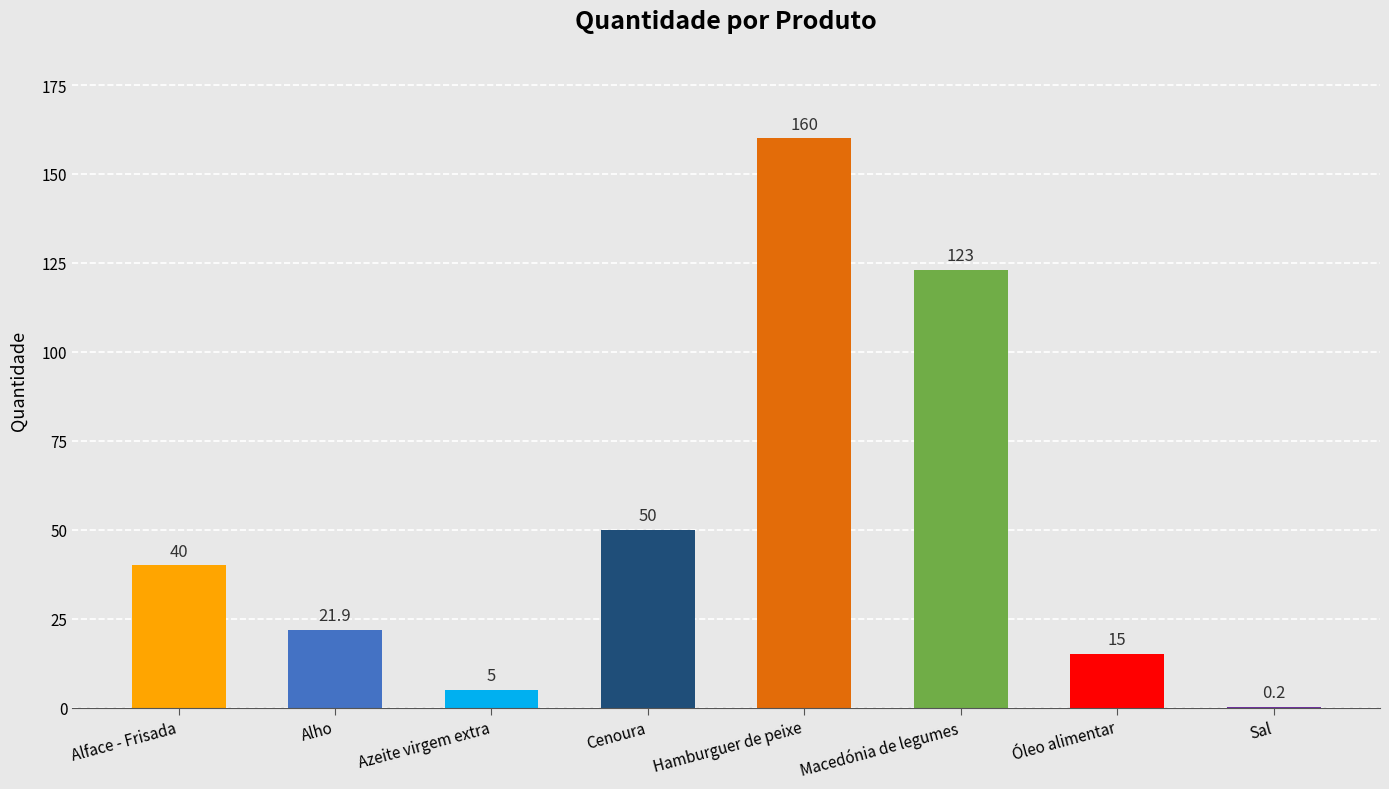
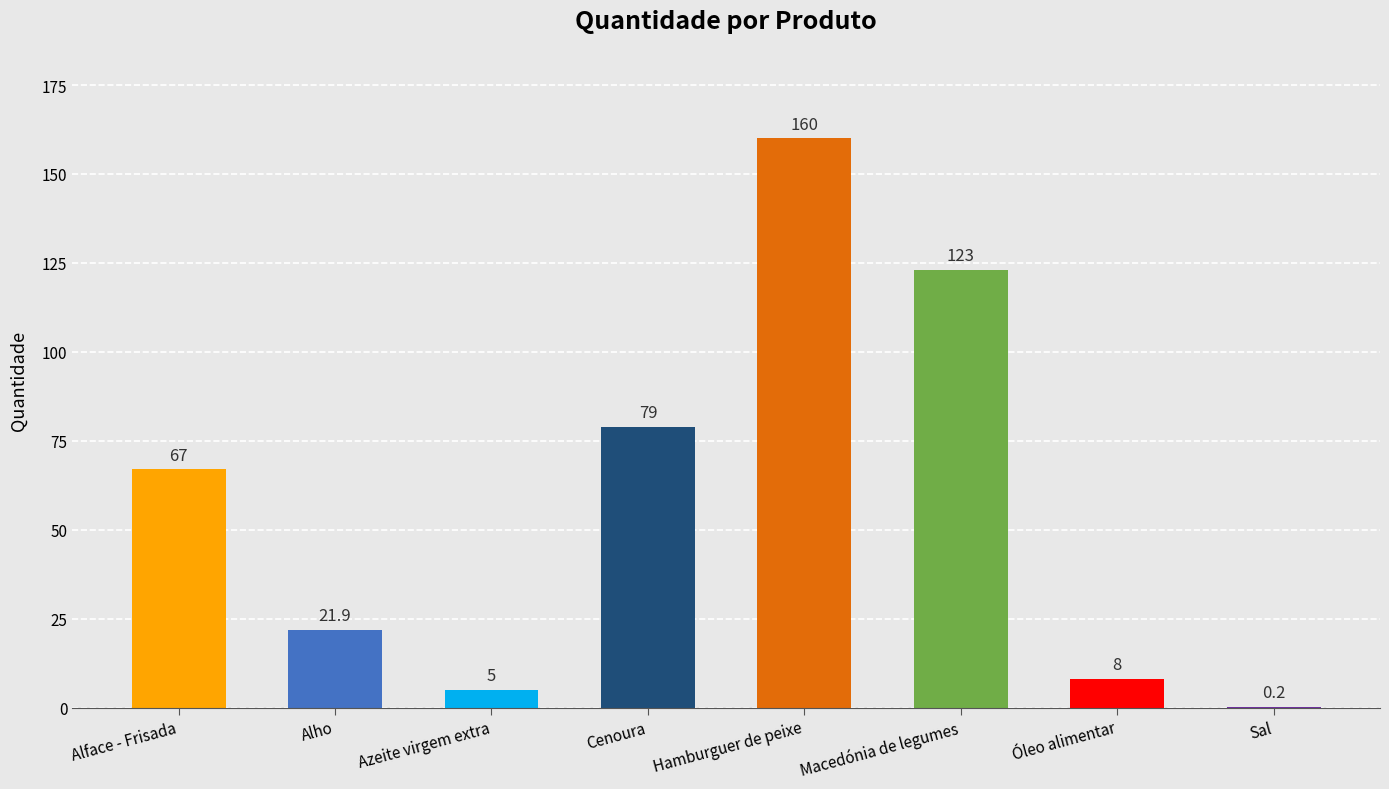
  {
-   "Alface - Frisada": 40,
+   "Alface - Frisada": 67,
    "Alho": 21.9,
    "Azeite virgem extra": 5,
-   "Cenoura": 50,
+   "Cenoura": 79,
    "Hamburguer de peixe": 160,
    "Macedónia de legumes": 123,
-   "Óleo alimentar": 15,
+   "Óleo alimentar": 8,
    "Sal": 0.2
  }
